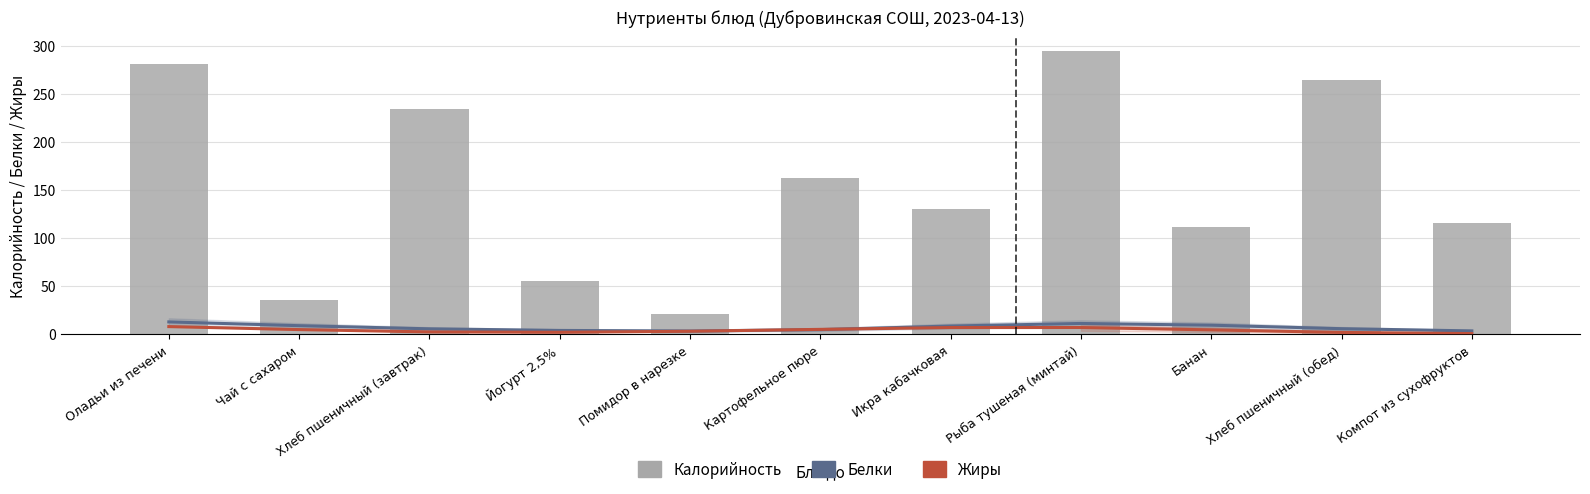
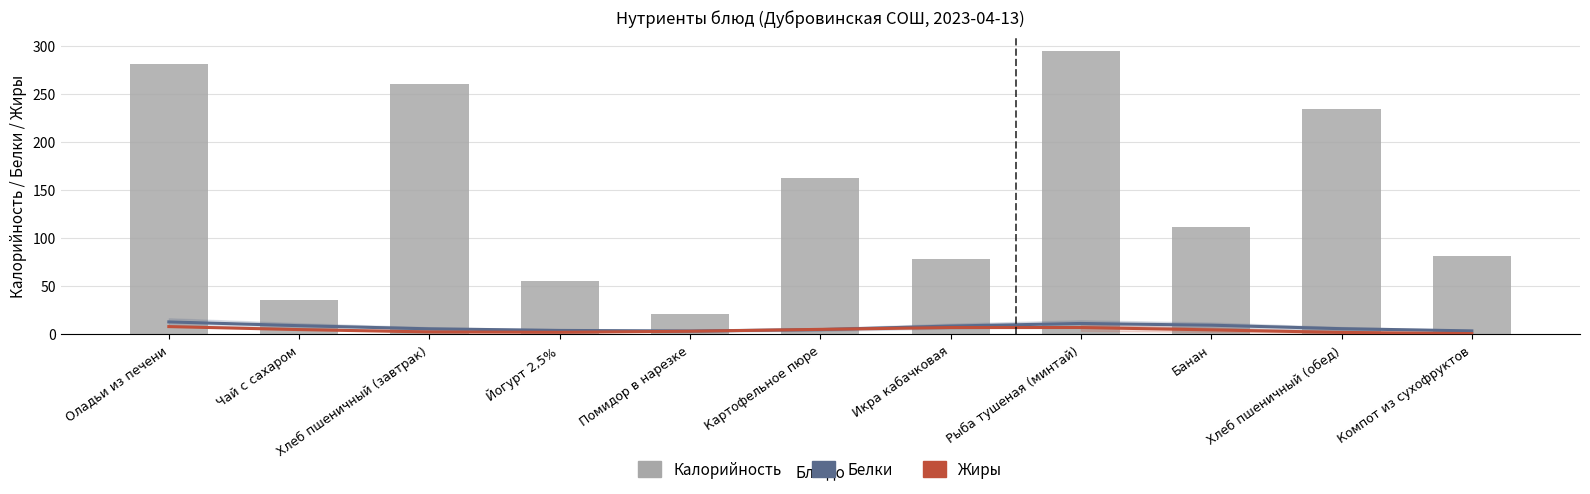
  {
    "Калорийность": {
      "Оладьи из печени": 280,
      "Чай с сахаром": 40,
-     "Хлеб пшеничный (завтрак)": 230,
+     "Хлеб пшеничный (завтрак)": 260,
      "Йогурт 2,5%": 60,
      "Помидор в нарезке": 20,
      "Картофельное пюре": 160,
-     "Икра кабачковая": 130,
+     "Икра кабачковая": 80,
      "Рыба тушеная (минтай)": 290,
      "Банан": 110,
-     "Хлеб пшеничный (обед)": 260,
-     "Компот из сухофруктов": 120
+     "Хлеб пшеничный (обед)": 230,
+     "Компот из сухофруктов": 80
    }
  }
